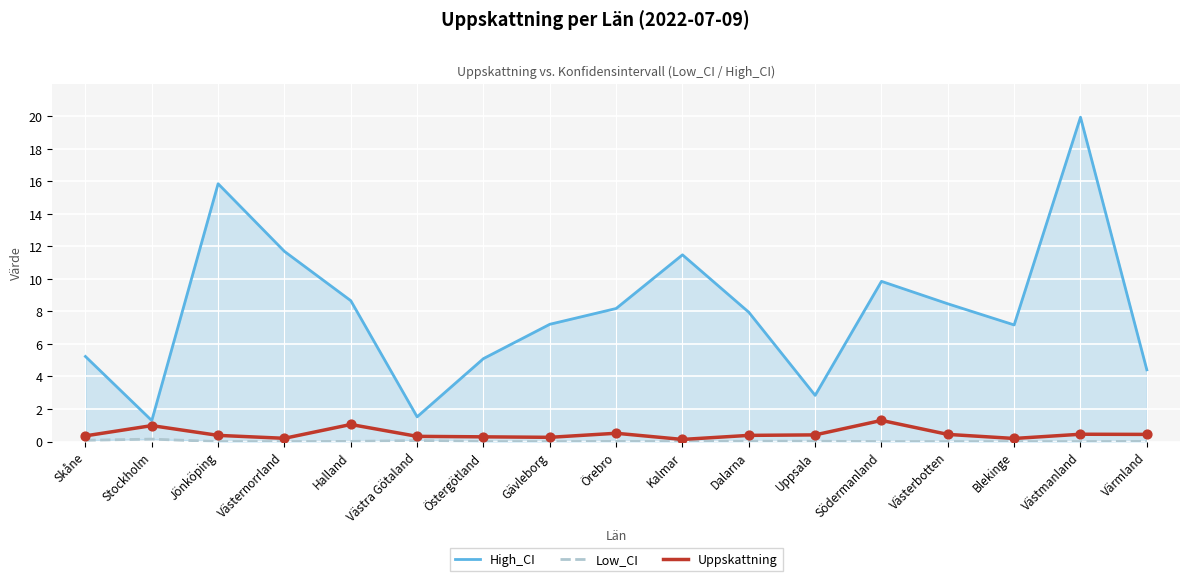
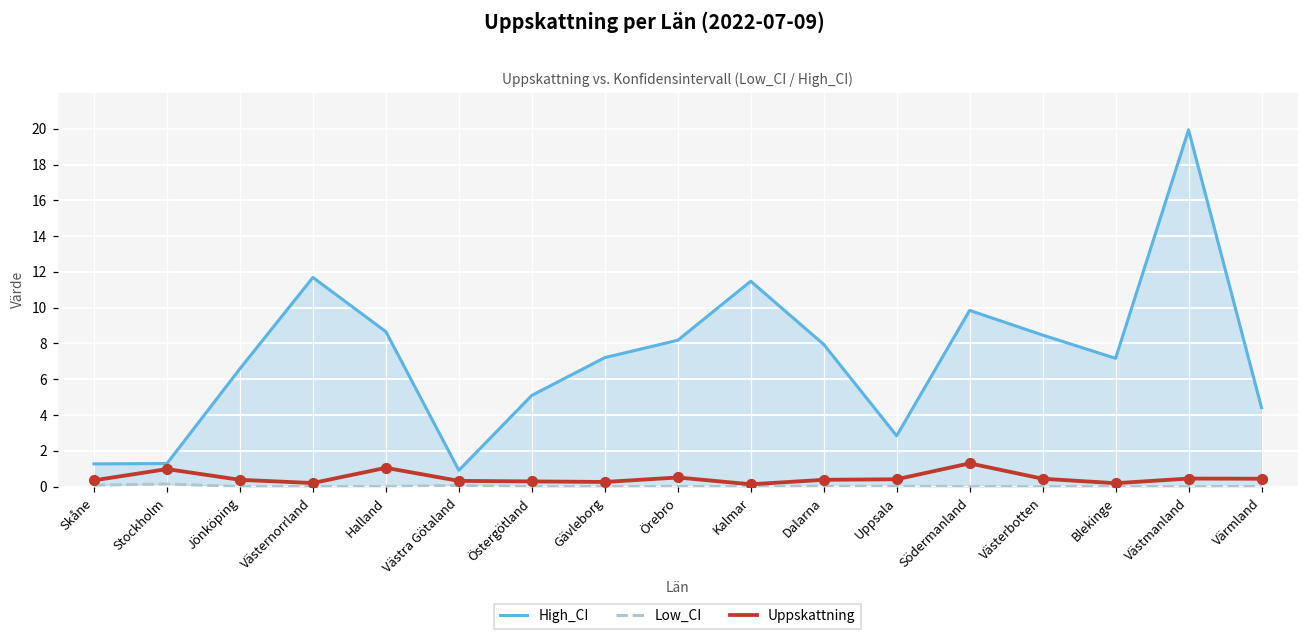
  {
    "High_CI": {
-     "Skåne": 5.2,
+     "Skåne": 1.3,
      "Stockholm": 1.3,
-     "Jönköping": 15.9,
+     "Jönköping": 6.6,
      "Västernorrland": 11.7,
      "Halland": 8.7,
-     "Västra Götaland": 1.5,
+     "Västra Götaland": 0.9,
      "Östergötland": 5.1,
      "Gävleborg": 7.2,
      "Örebro": 8.2,
      "Kalmar": 11.5,
      "Dalarna": 8.0,
      "Uppsala": 2.8,
      "Södermanland": 9.9,
      "Västerbotten": 8.5,
      "Blekinge": 7.2,
      "Västmanland": 19.9,
      "Värmland": 4.4
    },
    "Low_CI": {
      "Skåne": 0.1,
      "Stockholm": 0.2,
      "Jönköping": 0.0,
      "Västernorrland": 0.0,
      "Halland": 0.0,
      "Västra Götaland": 0.1,
      "Östergötland": 0.0,
      "Gävleborg": 0.0,
      "Örebro": 0.0,
      "Dalarna": 0.0,
      "Uppsala": 0.0,
      "Södermanland": 0.0,
      "Västerbotten": 0.0,
      "Blekinge": 0.0,
      "Västmanland": 0.0,
      "Värmland": 0.0
    },
    "Uppskattning": {
      "Skåne": 0.4,
      "Stockholm": 1.0,
      "Jönköping": 0.4,
      "Västernorrland": 0.2,
      "Halland": 1.1,
      "Västra Götaland": 0.3,
      "Östergötland": 0.3,
      "Gävleborg": 0.3,
      "Örebro": 0.5,
      "Dalarna": 0.4,
      "Uppsala": 0.4,
      "Södermanland": 1.3,
      "Västerbotten": 0.4,
      "Blekinge": 0.2,
      "Västmanland": 0.5,
      "Värmland": 0.4
    }
  }
